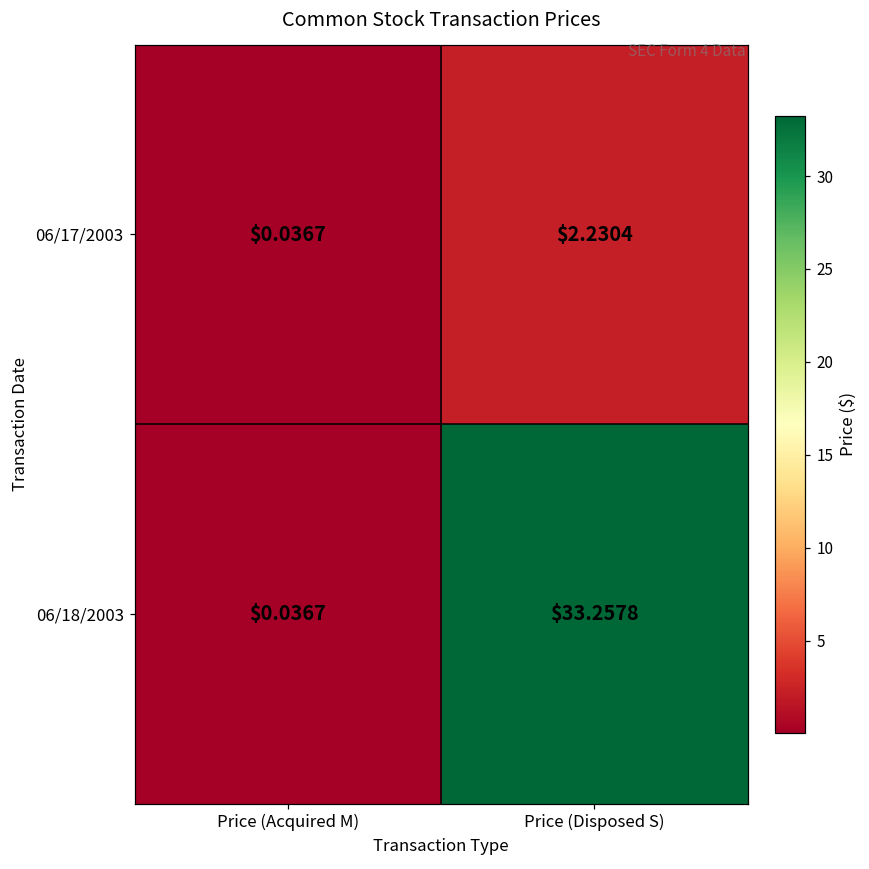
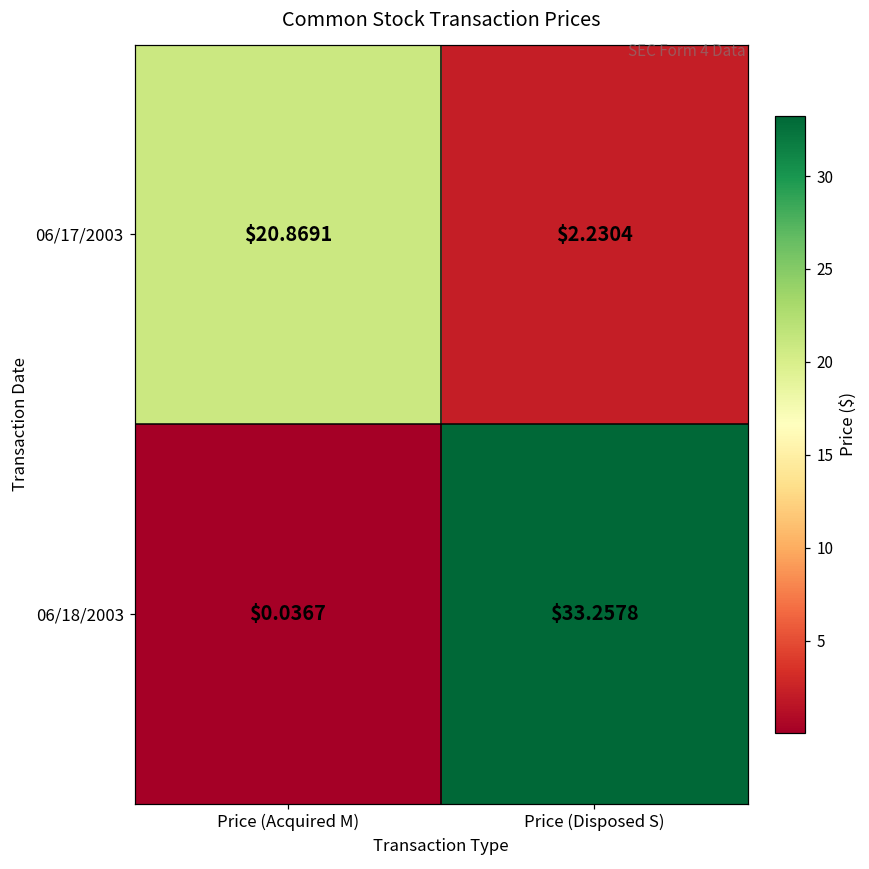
  {
    "06/17/2003": {
-     "Price (Acquired M)": "$0.0367",
+     "Price (Acquired M)": "$20.8691",
      "Price (Disposed S)": "$2.2304"
    },
    "06/18/2003": {
      "Price (Acquired M)": "$0.0367",
      "Price (Disposed S)": "$33.2578"
    }
  }
